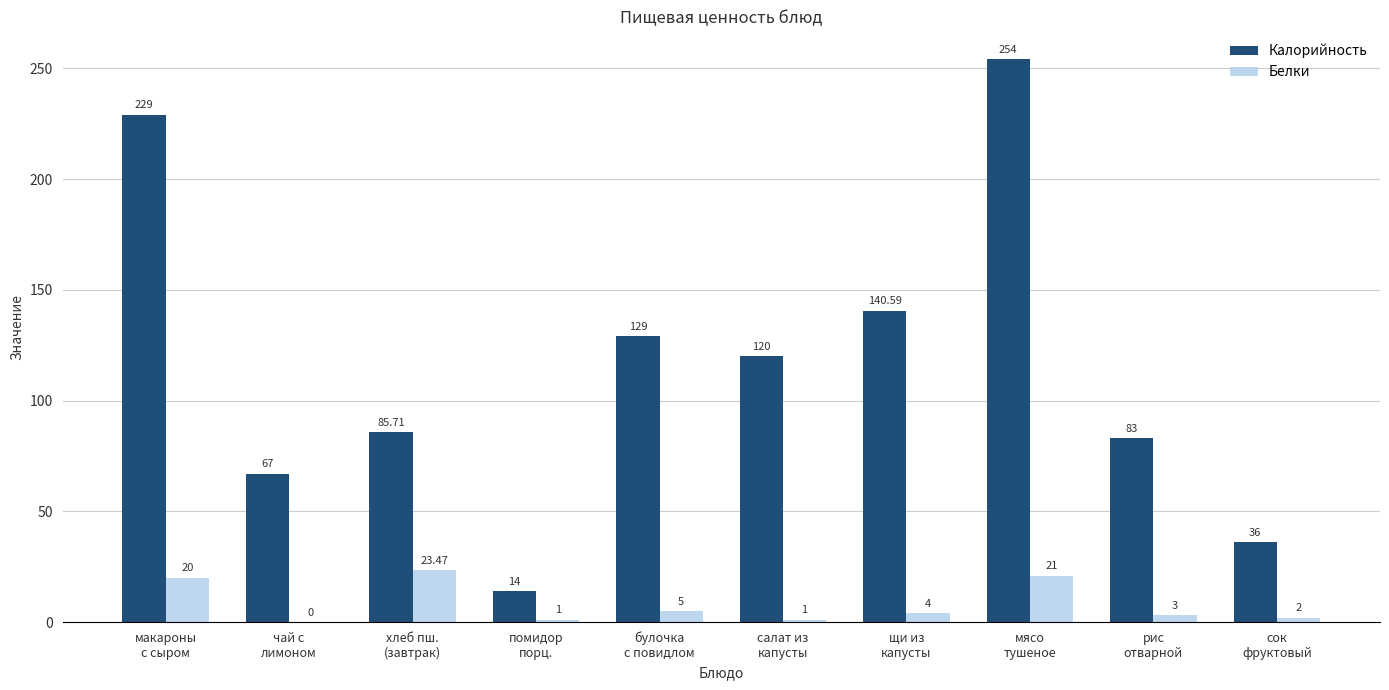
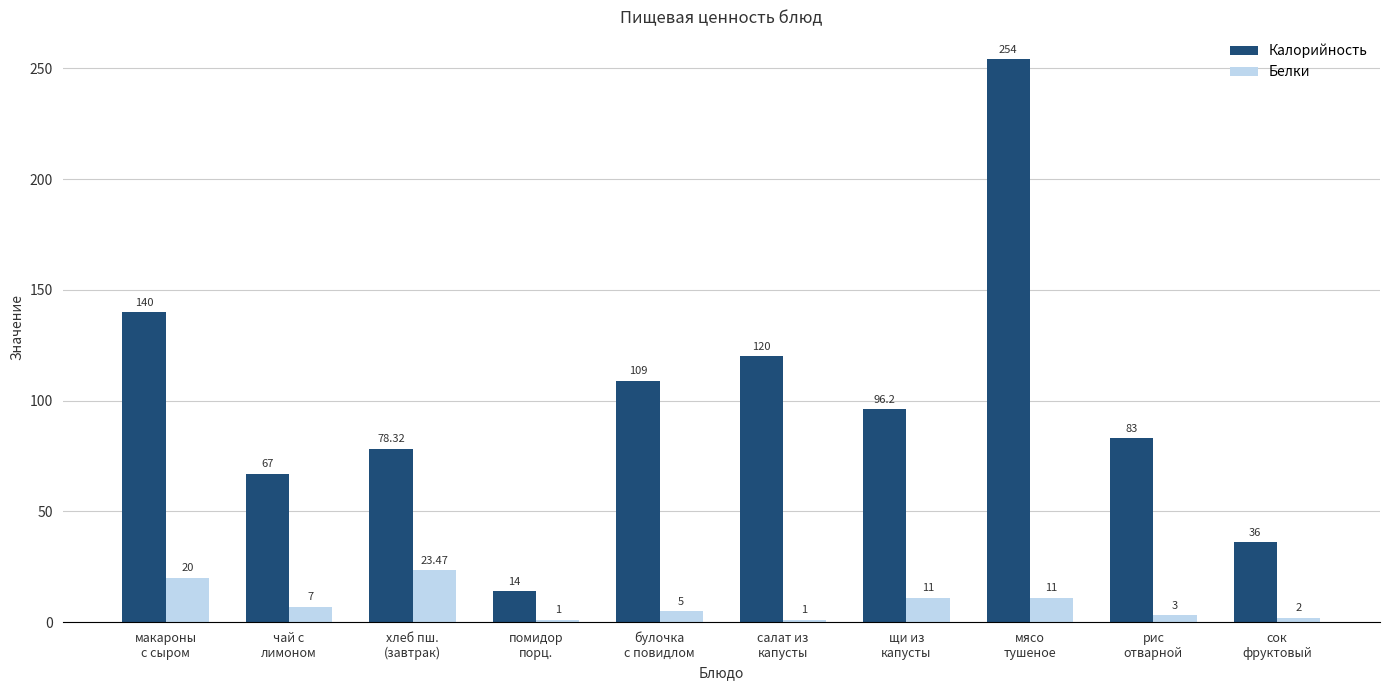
  {
    "Калорийность": {
-     "макароны с сыром": 229,
+     "макароны с сыром": 140,
      "чай с лимоном": 67,
-     "хлеб пш. (завтрак)": 85.71,
+     "хлеб пш. (завтрак)": 78.32,
      "помидор порц.": 14,
-     "булочка с повидлом": 129,
+     "булочка с повидлом": 109,
      "салат из капусты": 120,
-     "щи из капусты": 140.59,
+     "щи из капусты": 96.2,
      "мясо тушеное": 254,
      "рис отварной": 83,
      "сок фруктовый": 36
    },
    "Белки": {
      "макароны с сыром": 20,
-     "чай с лимоном": 0,
+     "чай с лимоном": 7,
      "хлеб пш. (завтрак)": 23.47,
      "помидор порц.": 1,
      "булочка с повидлом": 5,
      "салат из капусты": 1,
-     "щи из капусты": 4,
-     "мясо тушеное": 21,
+     "щи из капусты": 11,
+     "мясо тушеное": 11,
      "рис отварной": 3,
      "сок фруктовый": 2
    }
  }
